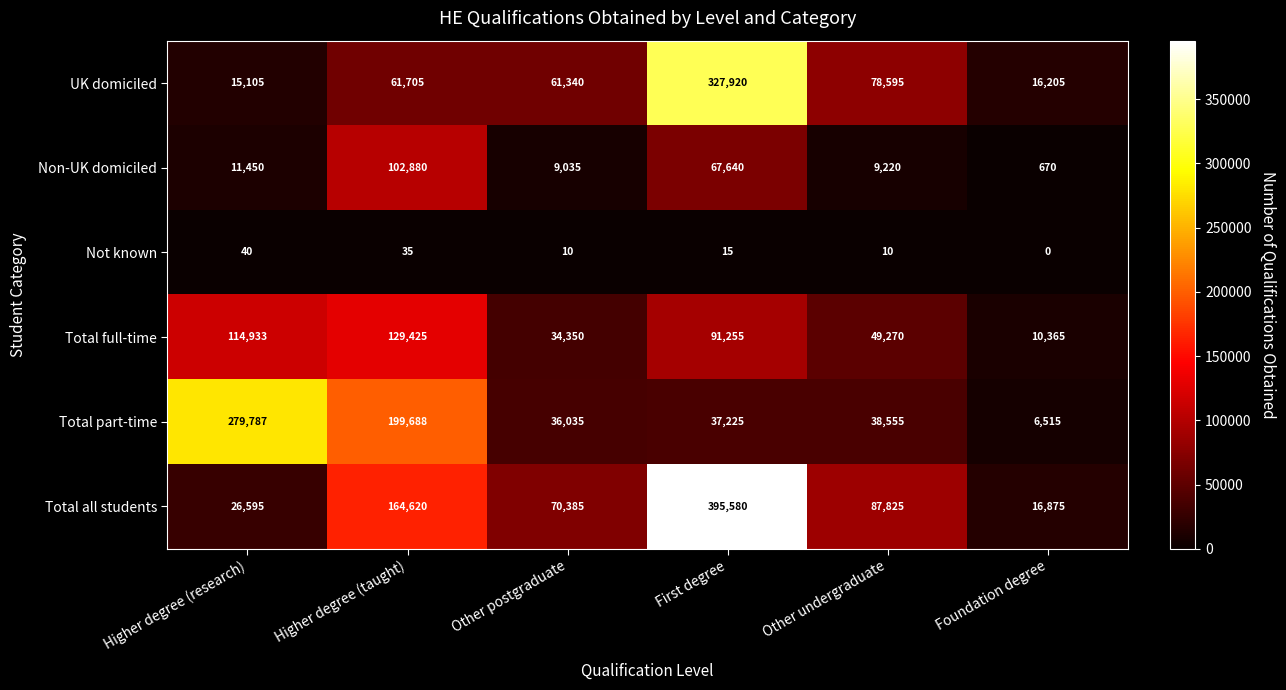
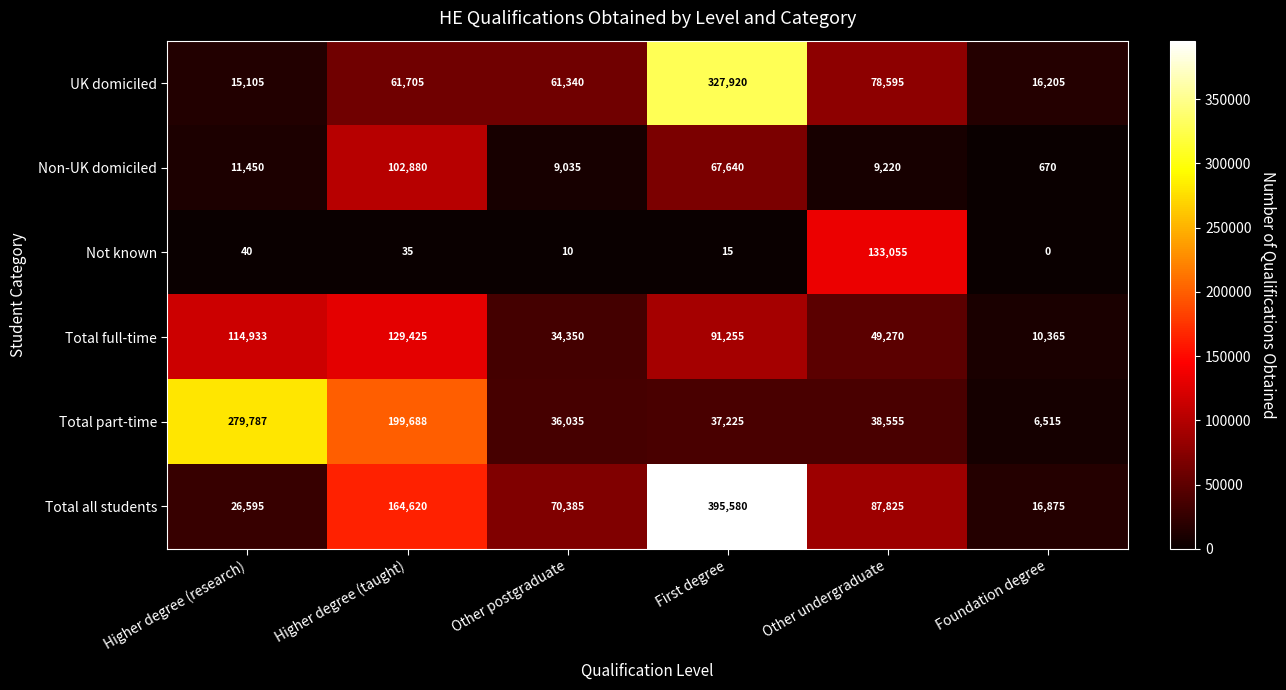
  {
    "UK domiciled": {
      "Higher degree (research)": "15,105",
      "Higher degree (taught)": "61,705",
      "Other postgraduate": "61,340",
      "First degree": "327,920",
      "Other undergraduate": "78,595",
      "Foundation degree": "16,205"
    },
    "Non-UK domiciled": {
      "Higher degree (research)": "11,450",
      "Higher degree (taught)": "102,880",
      "Other postgraduate": "9,035",
      "First degree": "67,640",
      "Other undergraduate": "9,220",
      "Foundation degree": "670"
    },
    "Not known": {
      "Higher degree (research)": "40",
      "Higher degree (taught)": "35",
      "Other postgraduate": "10",
      "First degree": "15",
-     "Other undergraduate": "10",
+     "Other undergraduate": "133,055",
      "Foundation degree": "0"
    },
    "Total full-time": {
      "Higher degree (research)": "114,933",
      "Higher degree (taught)": "129,425",
      "Other postgraduate": "34,350",
      "First degree": "91,255",
      "Other undergraduate": "49,270",
      "Foundation degree": "10,365"
    },
    "Total part-time": {
      "Higher degree (research)": "279,787",
      "Higher degree (taught)": "199,688",
      "Other postgraduate": "36,035",
      "First degree": "37,225",
      "Other undergraduate": "38,555",
      "Foundation degree": "6,515"
    },
    "Total all students": {
      "Higher degree (research)": "26,595",
      "Higher degree (taught)": "164,620",
      "Other postgraduate": "70,385",
      "First degree": "395,580",
      "Other undergraduate": "87,825",
      "Foundation degree": "16,875"
    }
  }
